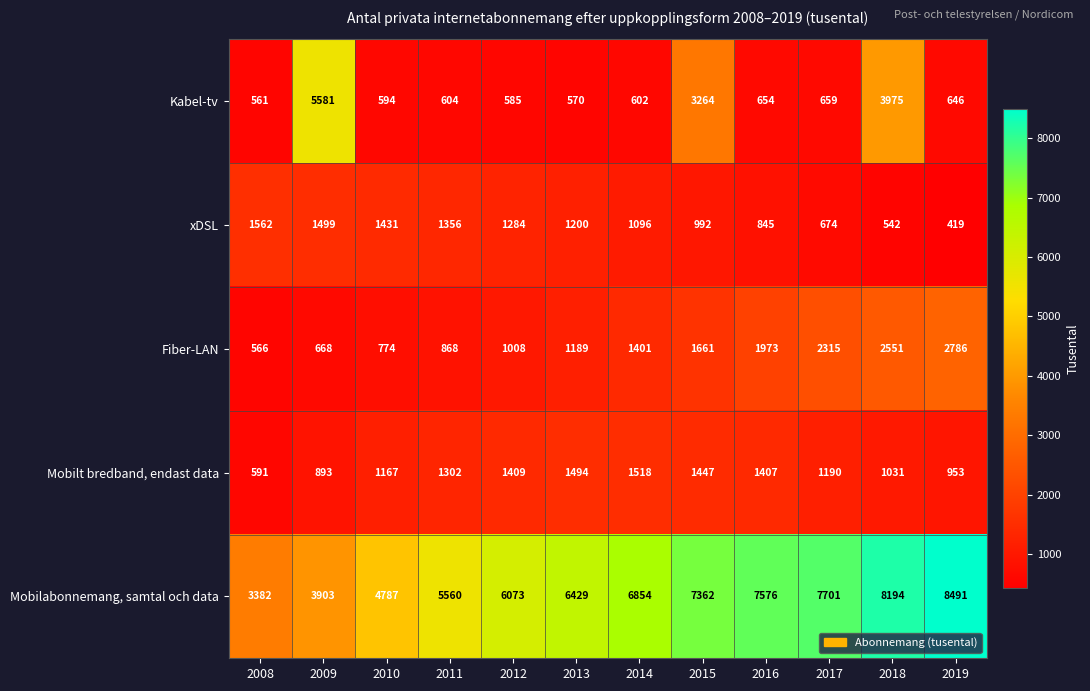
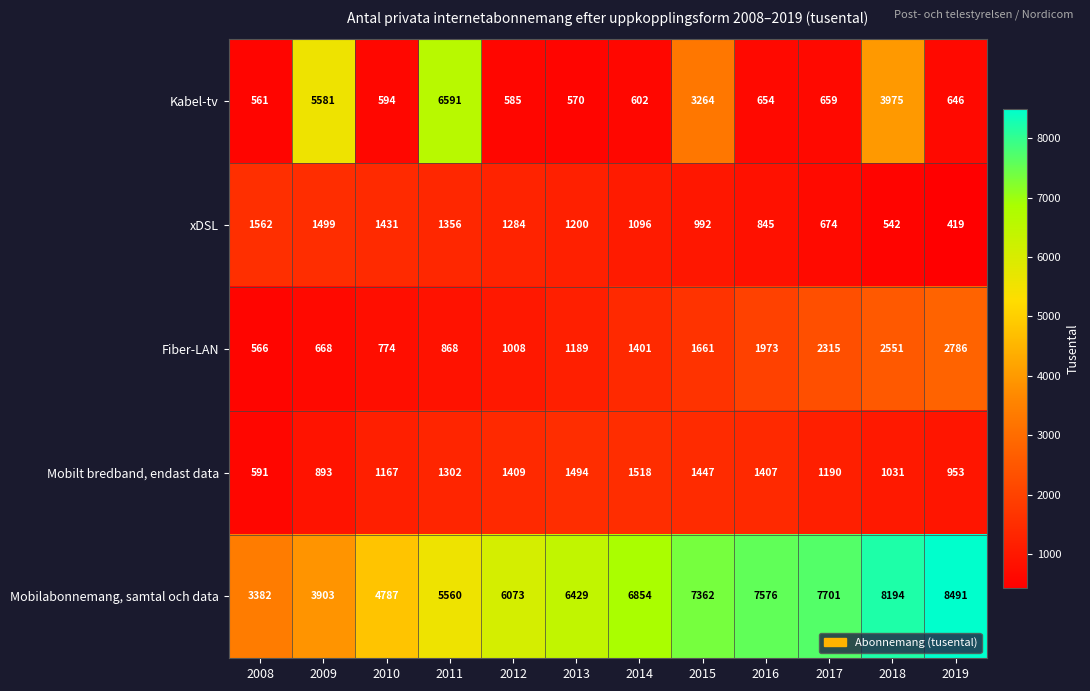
  {
    "Kabel-tv": {
      "2008": 561,
      "2009": 5581,
      "2010": 594,
-     "2011": 604,
+     "2011": 6591,
      "2012": 585,
      "2013": 570,
      "2014": 602,
      "2015": 3264,
      "2016": 654,
      "2017": 659,
      "2018": 3975,
      "2019": 646
    },
    "xDSL": {
      "2008": 1562,
      "2009": 1499,
      "2010": 1431,
      "2011": 1356,
      "2012": 1284,
      "2013": 1200,
      "2014": 1096,
      "2015": 992,
      "2016": 845,
      "2017": 674,
      "2018": 542,
      "2019": 419
    },
    "Fiber-LAN": {
      "2008": 566,
      "2009": 668,
      "2010": 774,
      "2011": 868,
      "2012": 1008,
      "2013": 1189,
      "2014": 1401,
      "2015": 1661,
      "2016": 1973,
      "2017": 2315,
      "2018": 2551,
      "2019": 2786
    },
    "Mobilt bredband, endast data": {
      "2008": 591,
      "2009": 893,
      "2010": 1167,
      "2011": 1302,
      "2012": 1409,
      "2013": 1494,
      "2014": 1518,
      "2015": 1447,
      "2016": 1407,
      "2017": 1190,
      "2018": 1031,
      "2019": 953
    },
    "Mobilabonnemang, samtal och data": {
      "2008": 3382,
      "2009": 3903,
      "2010": 4787,
      "2011": 5560,
      "2012": 6073,
      "2013": 6429,
      "2014": 6854,
      "2015": 7362,
      "2016": 7576,
      "2017": 7701,
      "2018": 8194,
      "2019": 8491
    }
  }
